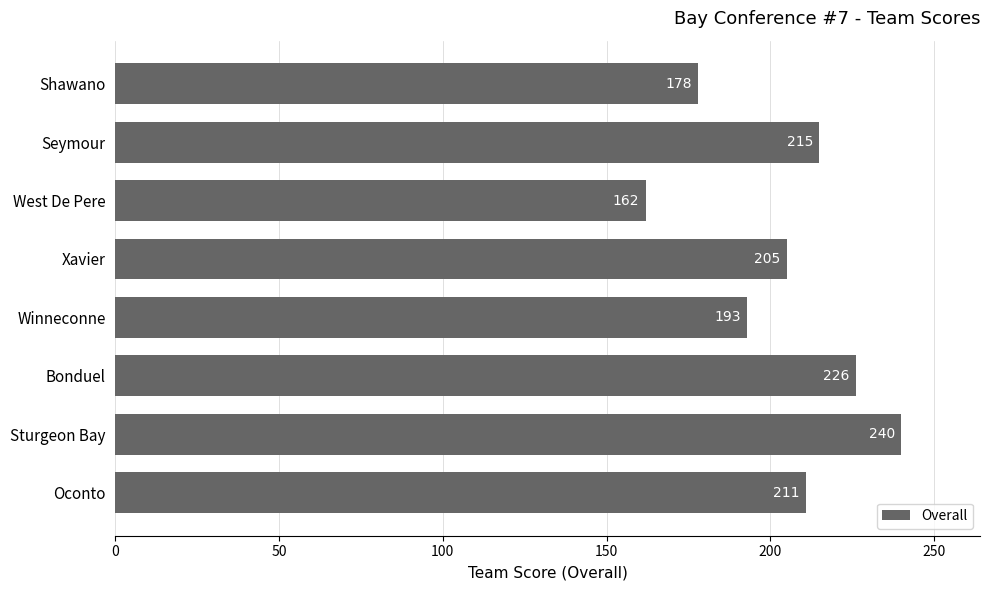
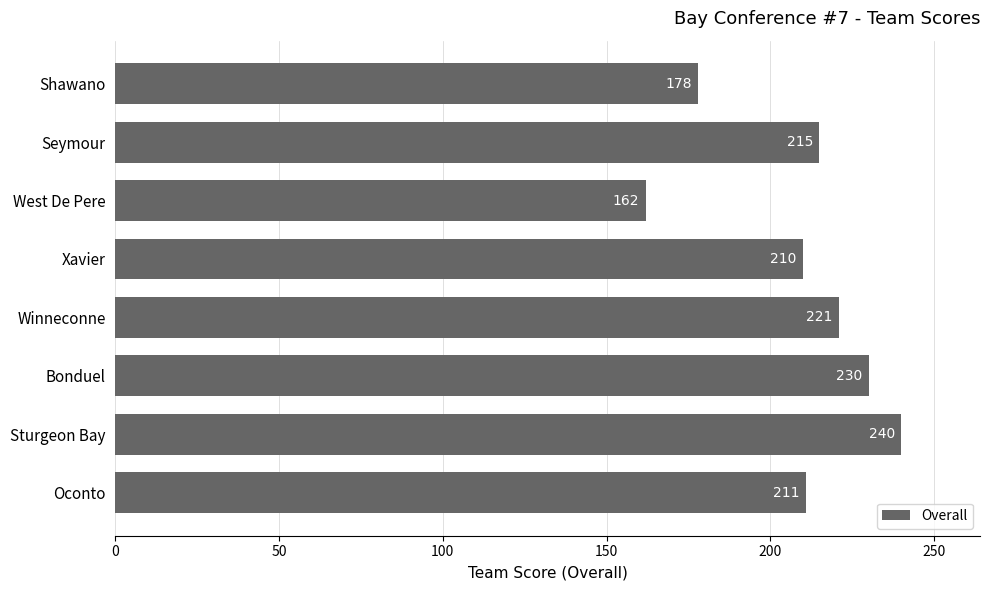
  {
    "Shawano": 178,
    "Seymour": 215,
    "West De Pere": 162,
-   "Xavier": 205,
-   "Winneconne": 193,
-   "Bonduel": 226,
+   "Xavier": 210,
+   "Winneconne": 221,
+   "Bonduel": 230,
    "Sturgeon Bay": 240,
    "Oconto": 211
  }
